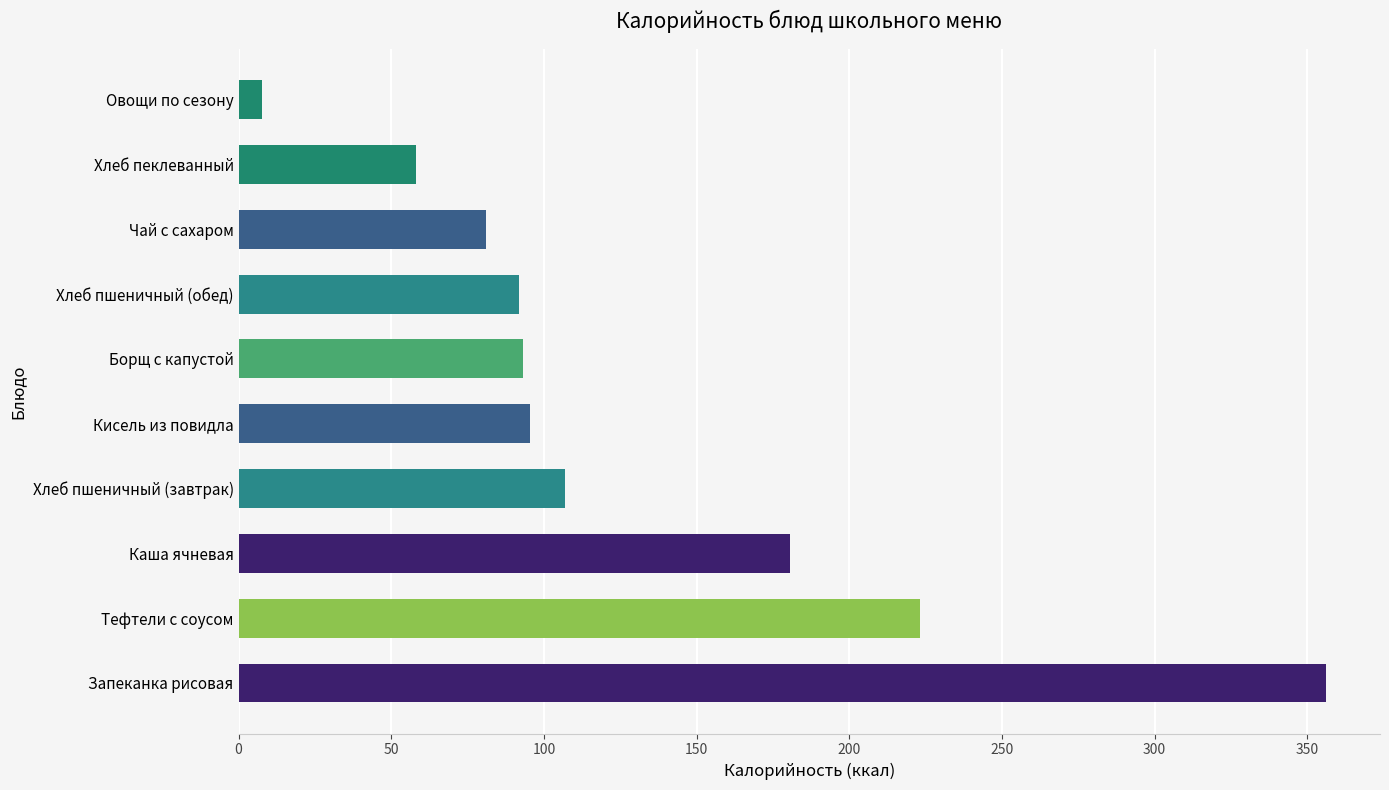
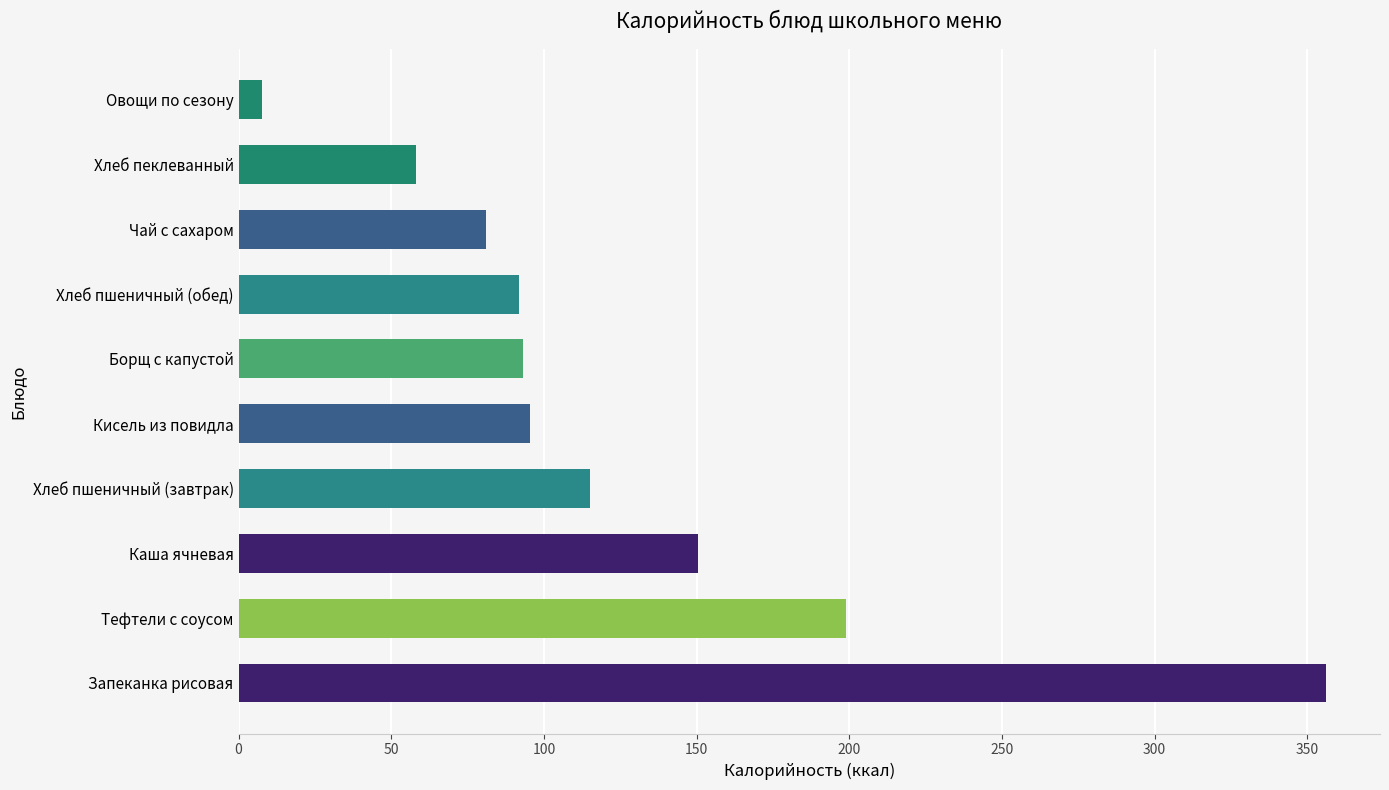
  {
    "Овощи по сезону": 8,
    "Хлеб пеклеванный": 58,
    "Чай с сахаром": 81,
    "Хлеб пшеничный (обед)": 92,
    "Борщ с капустой": 93,
    "Кисель из повидла": 95,
-   "Хлеб пшеничный (завтрак)": 107,
-   "Каша ячневая": 181,
-   "Тефтели с соусом": 223,
+   "Хлеб пшеничный (завтрак)": 115,
+   "Каша ячневая": 151,
+   "Тефтели с соусом": 199,
    "Запеканка рисовая": 356
  }
